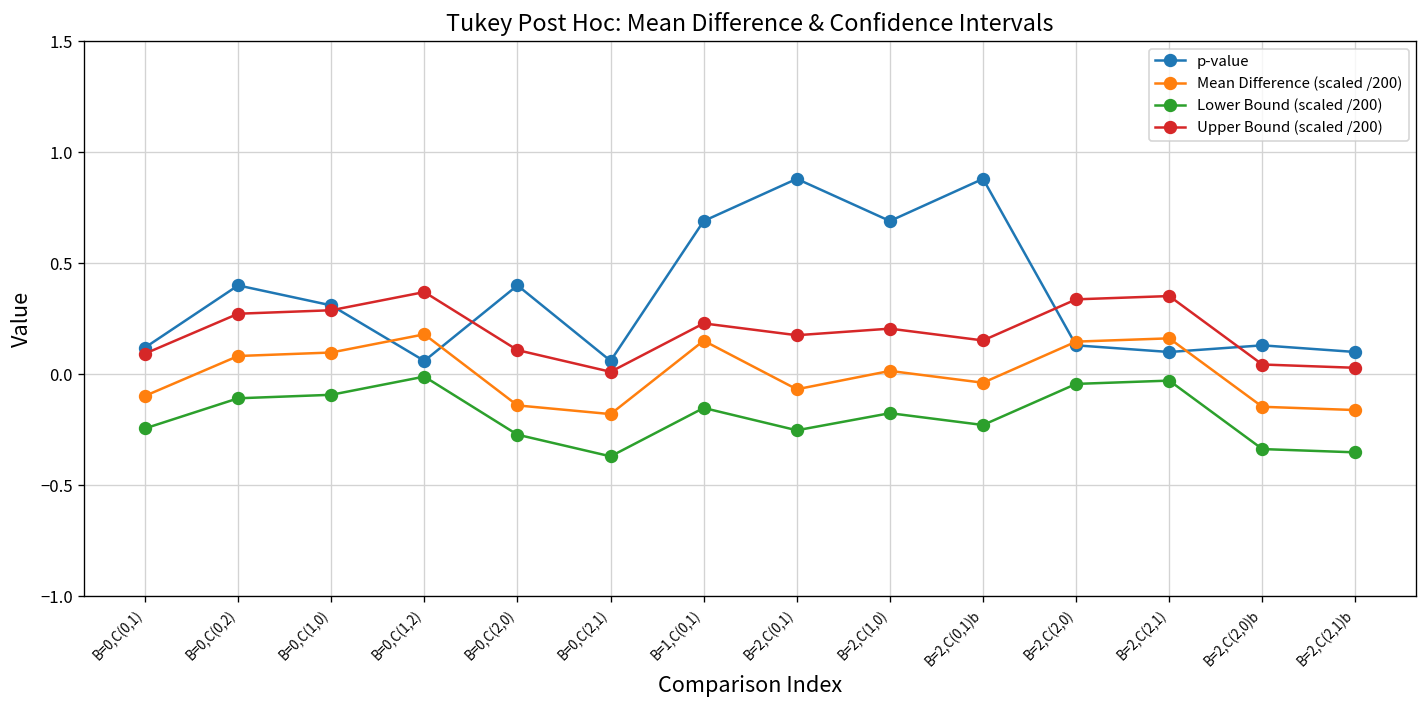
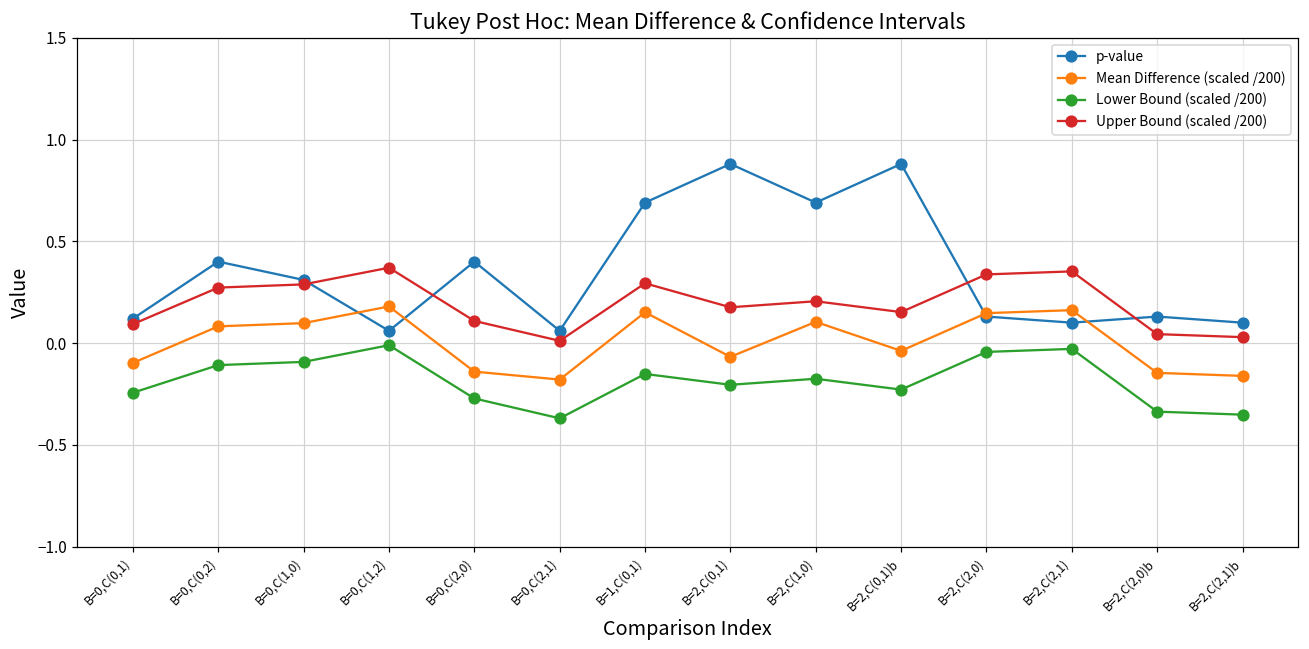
  {
    "p-value": {
      "B=0,C(0,1)": 0.12,
      "B=0,C(0,2)": 0.40,
      "B=0,C(1,0)": 0.31,
      "B=0,C(1,2)": 0.06,
      "B=0,C(2,0)": 0.40,
      "B=0,C(2,1)": 0.06,
      "B=1,C(0,1)": 0.69,
      "B=2,C(0,1)": 0.88,
      "B=2,C(1,0)": 0.69,
      "B=2,C(0,1)b": 0.88,
      "B=2,C(2,0)": 0.13,
      "B=2,C(2,1)": 0.10,
      "B=2,C(2,0)b": 0.13,
      "B=2,C(2,1)b": 0.10
    },
    "Mean Difference (scaled /200)": {
      "B=0,C(0,1)": -0.10,
      "B=0,C(0,2)": 0.08,
      "B=0,C(1,0)": 0.10,
      "B=0,C(1,2)": 0.18,
      "B=0,C(2,0)": -0.14,
      "B=0,C(2,1)": -0.18,
      "B=1,C(0,1)": 0.15,
      "B=2,C(0,1)": -0.07,
-     "B=2,C(1,0)": 0.01,
+     "B=2,C(1,0)": 0.10,
      "B=2,C(0,1)b": -0.04,
      "B=2,C(2,0)": 0.15,
      "B=2,C(2,1)": 0.16,
      "B=2,C(2,0)b": -0.15,
      "B=2,C(2,1)b": -0.16
    },
    "Lower Bound (scaled /200)": {
      "B=0,C(0,1)": -0.24,
      "B=0,C(0,2)": -0.11,
      "B=0,C(1,0)": -0.09,
      "B=0,C(1,2)": -0.01,
      "B=0,C(2,0)": -0.27,
      "B=0,C(2,1)": -0.37,
      "B=1,C(0,1)": -0.15,
-     "B=2,C(0,1)": -0.25,
+     "B=2,C(0,1)": -0.21,
      "B=2,C(1,0)": -0.18,
      "B=2,C(0,1)b": -0.23,
      "B=2,C(2,0)": -0.04,
      "B=2,C(2,1)": -0.03,
      "B=2,C(2,0)b": -0.34,
      "B=2,C(2,1)b": -0.35
    },
    "Upper Bound (scaled /200)": {
      "B=0,C(0,1)": 0.09,
      "B=0,C(0,2)": 0.27,
      "B=0,C(1,0)": 0.29,
      "B=0,C(1,2)": 0.37,
      "B=0,C(2,0)": 0.11,
      "B=0,C(2,1)": 0.01,
-     "B=1,C(0,1)": 0.23,
+     "B=1,C(0,1)": 0.29,
      "B=2,C(0,1)": 0.18,
      "B=2,C(1,0)": 0.21,
      "B=2,C(0,1)b": 0.15,
      "B=2,C(2,0)": 0.34,
      "B=2,C(2,1)": 0.35,
      "B=2,C(2,0)b": 0.04,
      "B=2,C(2,1)b": 0.03
    }
  }
